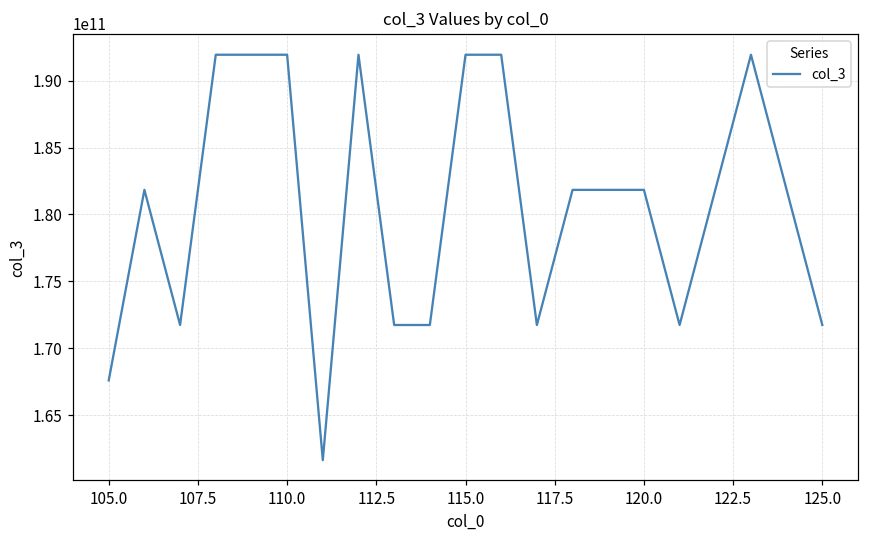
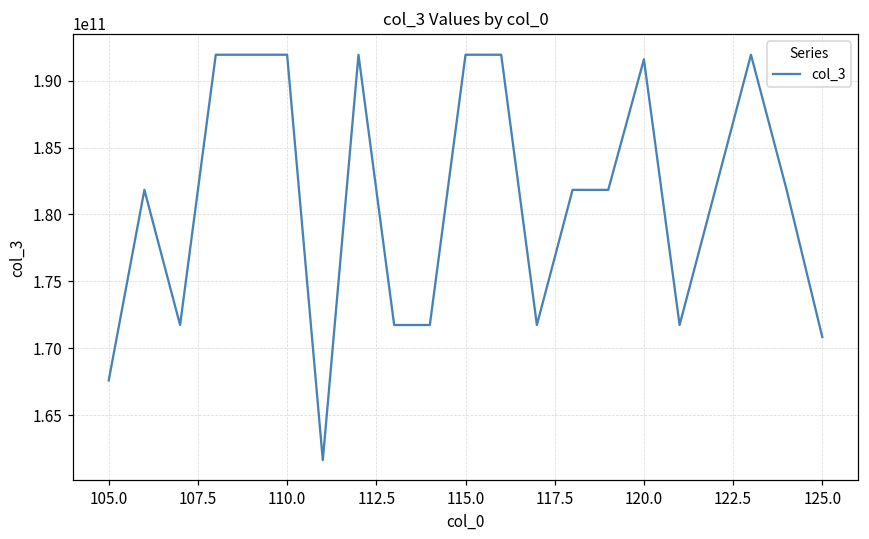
  {
    "105.0": 167600000000,
    "110.0": 191900000000,
    "115.0": 191900000000,
-   "120.0": 181800000000,
-   "125.0": 171700000000
+   "120.0": 191600000000,
+   "125.0": 170800000000
  }
